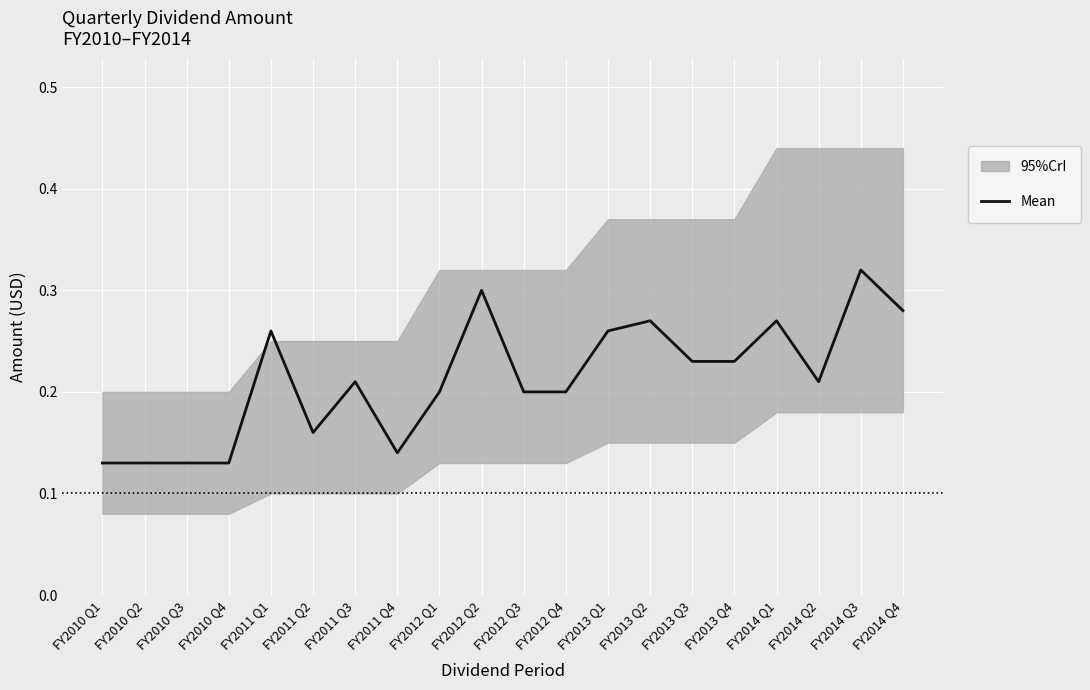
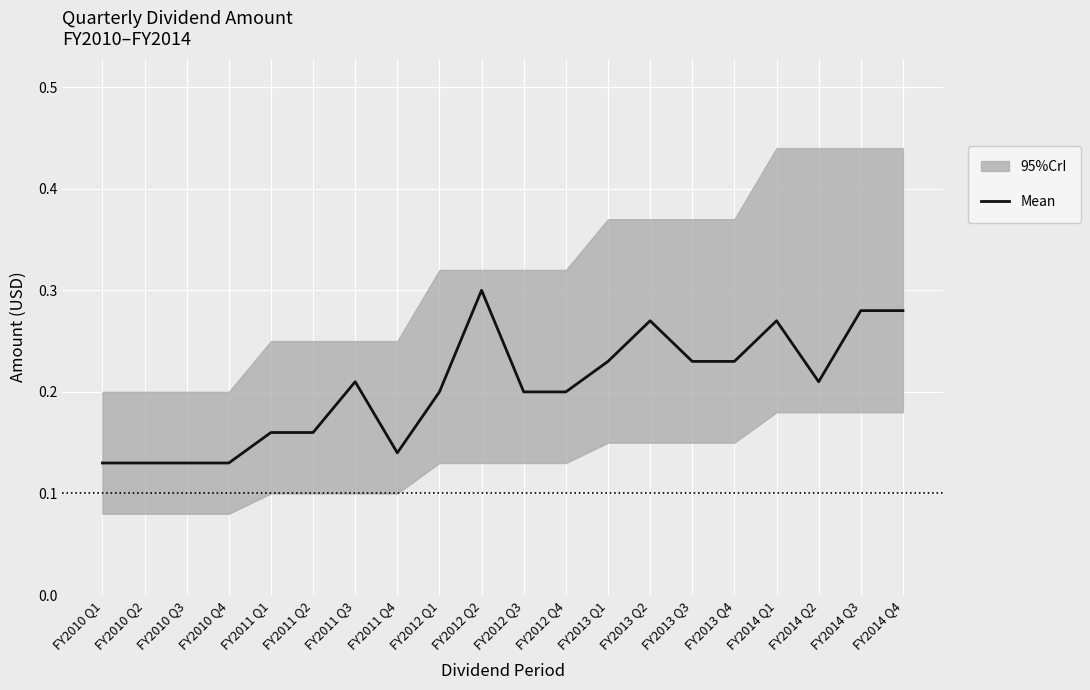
  {
    "Mean": {
      "FY2010 Q1": 0.13,
      "FY2010 Q2": 0.13,
      "FY2010 Q3": 0.13,
      "FY2010 Q4": 0.13,
-     "FY2011 Q1": 0.26,
+     "FY2011 Q1": 0.16,
      "FY2011 Q2": 0.16,
      "FY2011 Q3": 0.21,
      "FY2011 Q4": 0.14,
      "FY2012 Q1": 0.20,
      "FY2012 Q2": 0.30,
      "FY2012 Q3": 0.20,
      "FY2012 Q4": 0.20,
-     "FY2013 Q1": 0.26,
+     "FY2013 Q1": 0.23,
      "FY2013 Q2": 0.27,
      "FY2013 Q3": 0.23,
      "FY2013 Q4": 0.23,
      "FY2014 Q1": 0.27,
      "FY2014 Q2": 0.21,
-     "FY2014 Q3": 0.32,
+     "FY2014 Q3": 0.28,
      "FY2014 Q4": 0.28
    }
  }
